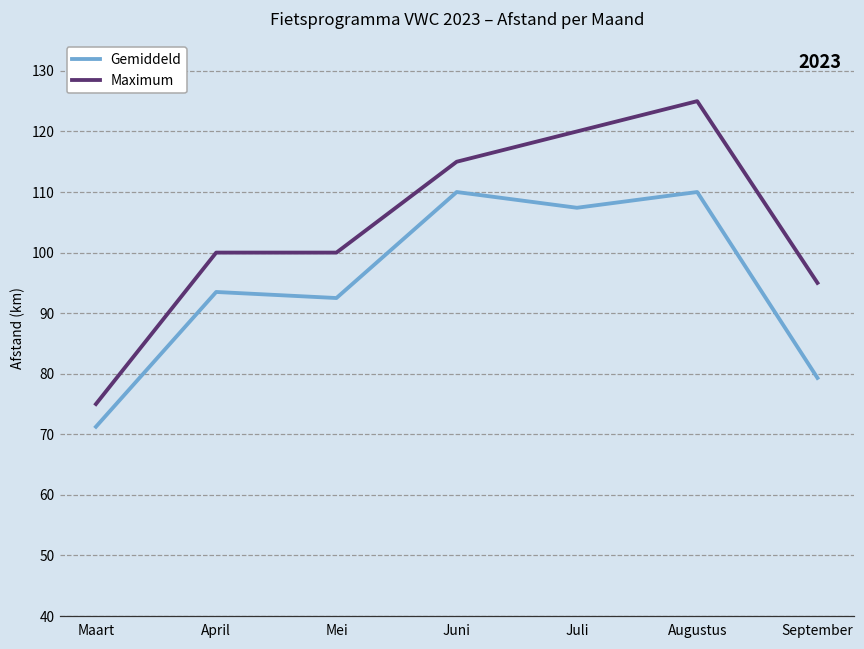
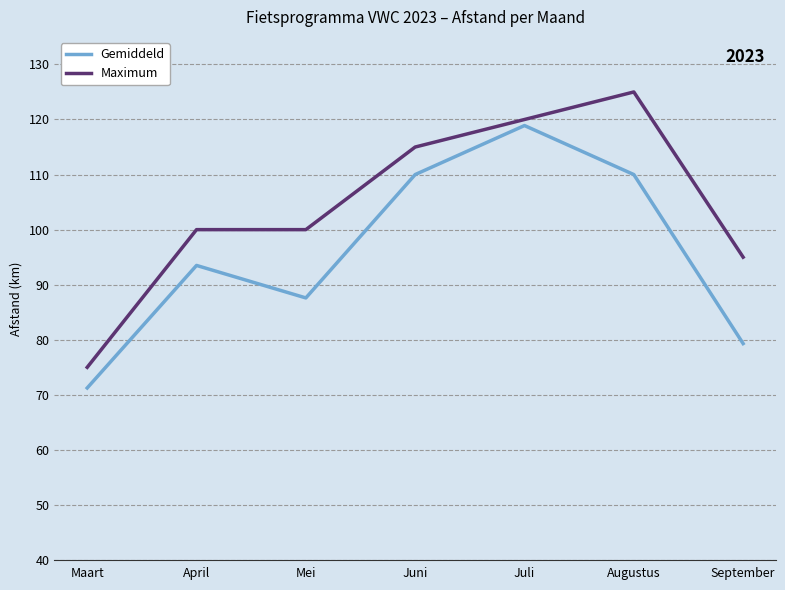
  {
    "Gemiddeld": {
      "Maart": 71,
      "April": 94,
-     "Mei": 93,
+     "Mei": 88,
      "Juni": 110,
-     "Juli": 107,
+     "Juli": 119,
      "Augustus": 110,
      "September": 79
    },
    "Maximum": {
      "Maart": 75,
      "April": 100,
      "Mei": 100,
      "Juni": 115,
      "Juli": 120,
      "Augustus": 125,
      "September": 95
    }
  }
